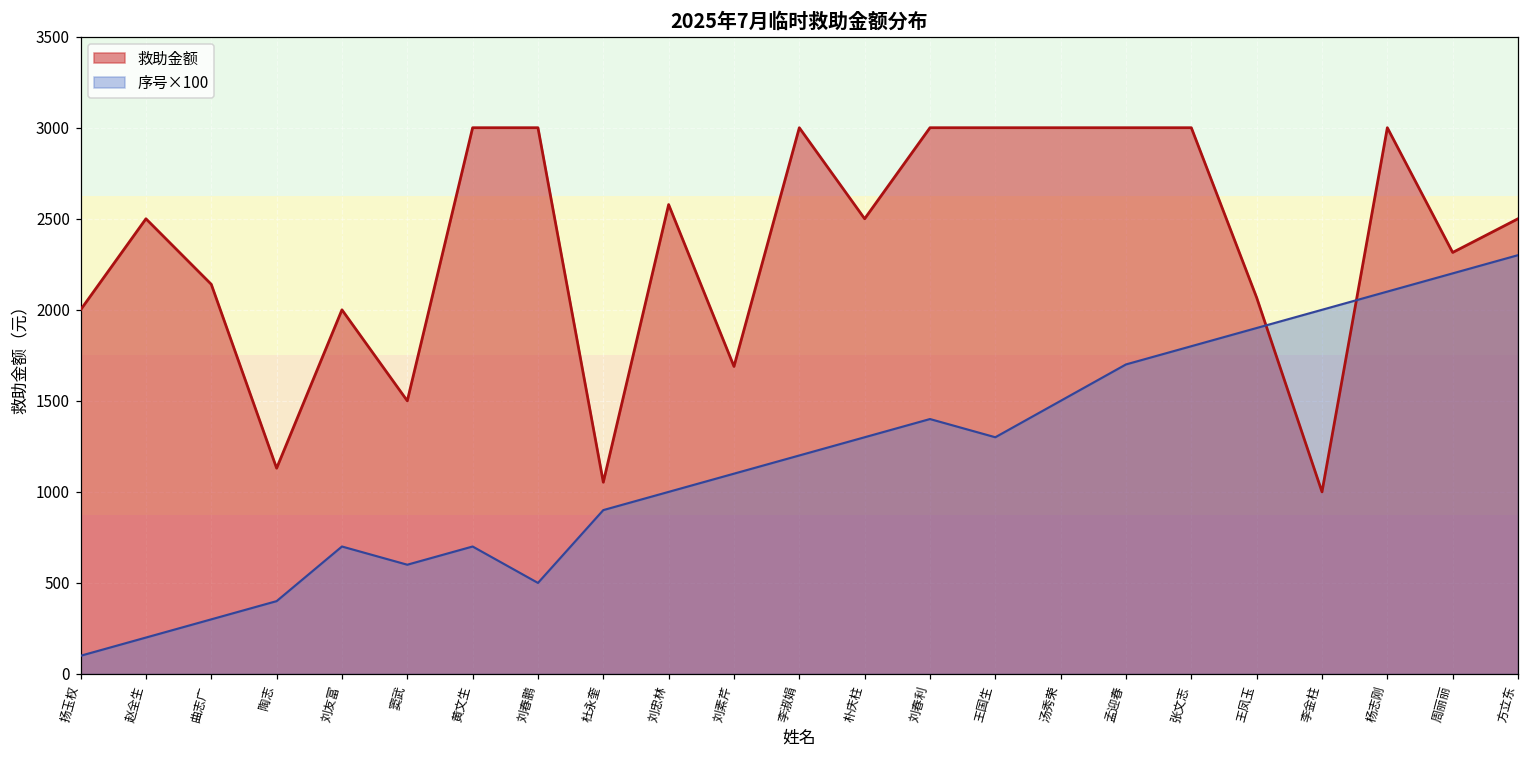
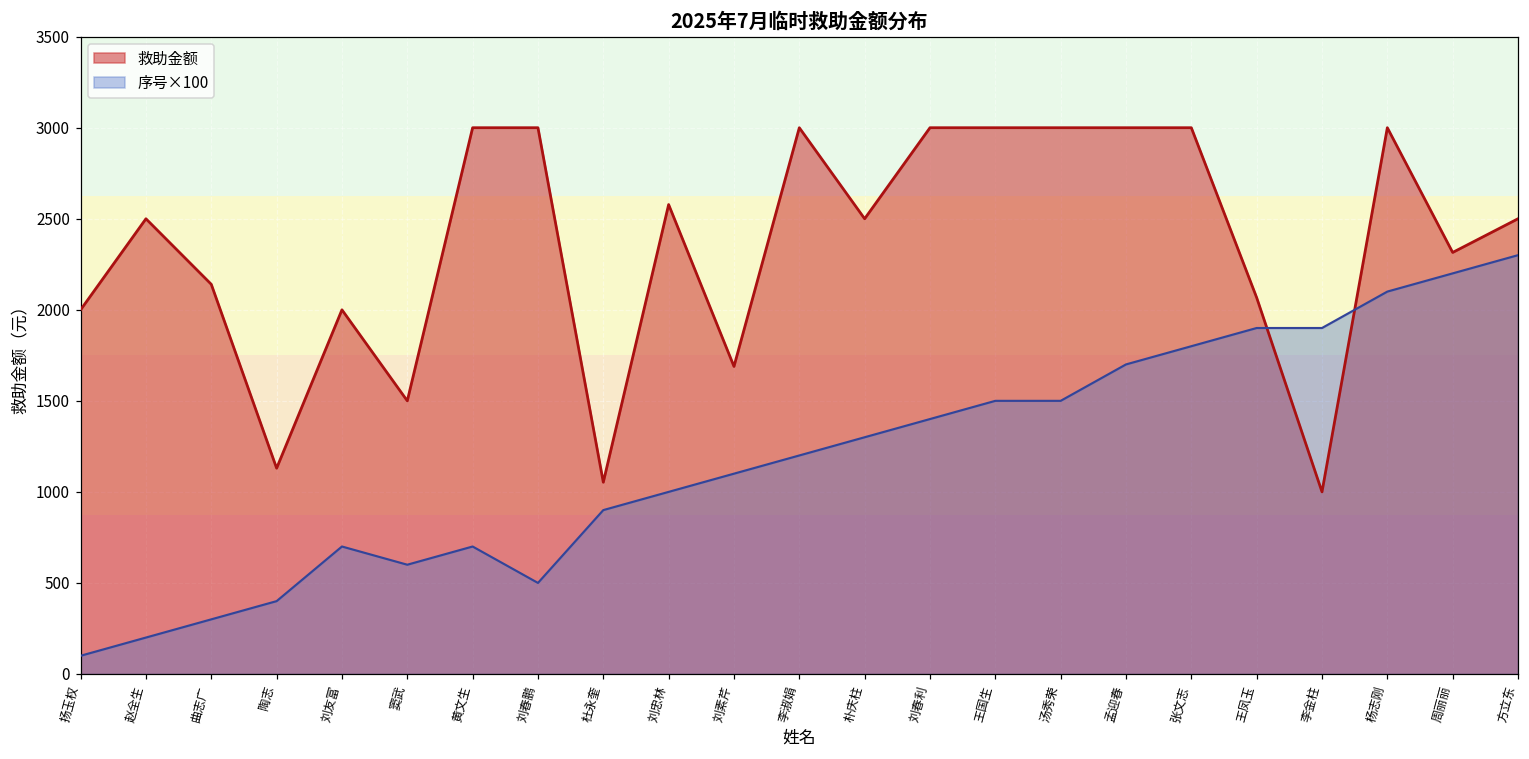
  {
    "救助金额": {
      "扬玉权": 2000,
      "赵全生": 2500,
      "曲志广": 2140,
      "陶志": 1130,
      "刘友富": 2000,
      "窦武": 1500,
      "黄文生": 3000,
      "刘春鹏": 3000,
      "杜永奎": 1050,
      "刘忠林": 2580,
      "刘素芹": 1690,
      "李淑娟": 3000,
      "朴庆柱": 2500,
      "刘春利": 3000,
      "王国生": 3000,
      "汤秀荣": 3000,
      "孟迎春": 3000,
      "张文志": 3000,
      "王凤玉": 2070,
      "李金柱": 1000,
      "杨志刚": 3000,
      "周丽丽": 2320,
      "方立东": 2500
    },
    "序号×100": {
      "扬玉权": 100,
      "赵全生": 200,
      "曲志广": 300,
      "陶志": 400,
      "刘友富": 700,
      "窦武": 600,
      "黄文生": 700,
      "刘春鹏": 500,
      "杜永奎": 900,
      "刘忠林": 1000,
      "刘素芹": 1100,
      "李淑娟": 1200,
      "朴庆柱": 1300,
      "刘春利": 1400,
-     "王国生": 1300,
+     "王国生": 1500,
      "汤秀荣": 1500,
      "孟迎春": 1700,
      "张文志": 1800,
      "王凤玉": 1900,
-     "李金柱": 2000,
+     "李金柱": 1900,
      "杨志刚": 2100,
      "周丽丽": 2200,
      "方立东": 2300
    }
  }
